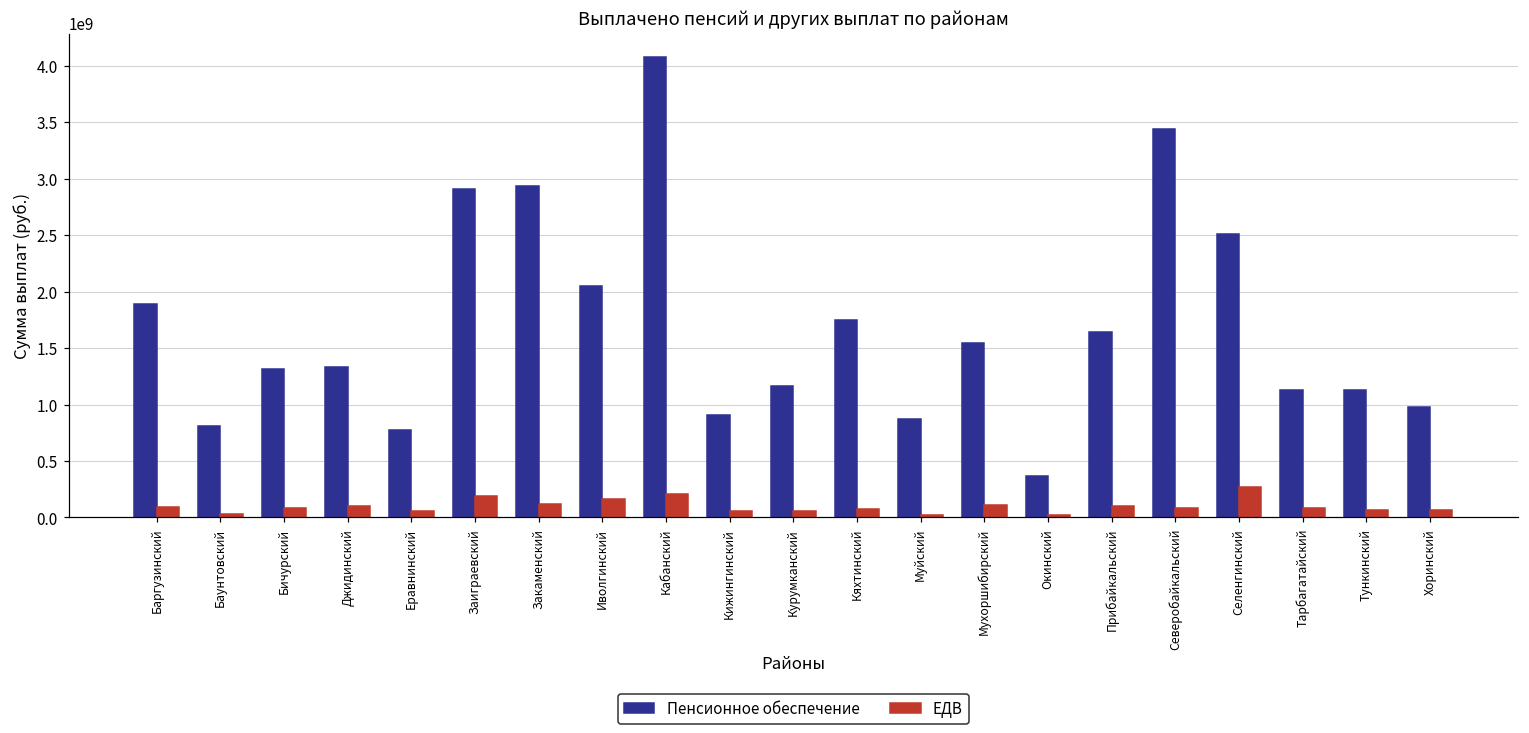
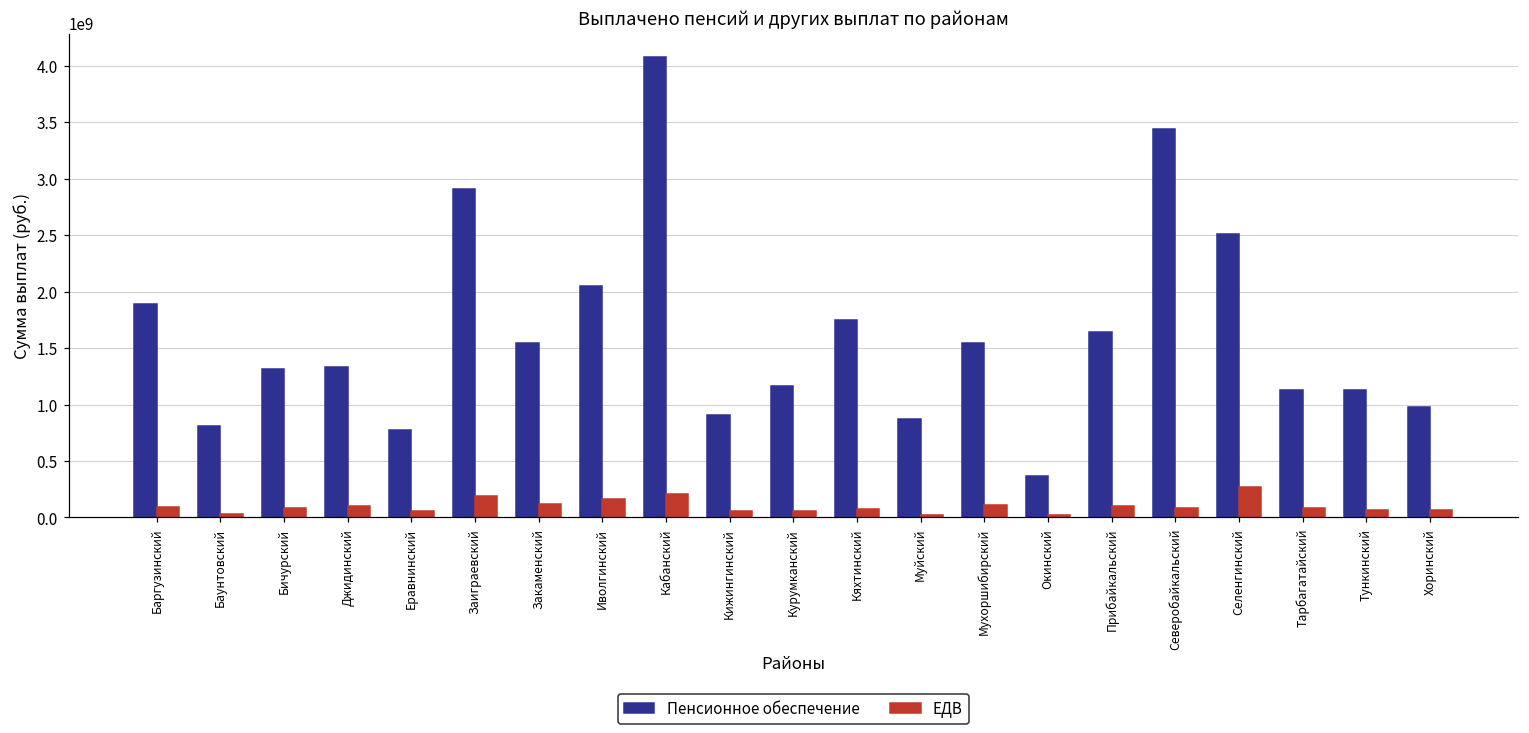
  {
    "Пенсионное обеспечение": {
      "Баргузинский": 1890000000,
      "Баунтовский": 810000000,
      "Бичурский": 1320000000,
      "Джидинский": 1340000000,
      "Еравнинский": 770000000,
      "Заиграевский": 2900000000,
-     "Закаменский": 2930000000,
+     "Закаменский": 1540000000,
      "Иволгинский": 2050000000,
      "Кабанский": 4080000000,
      "Кижингинский": 910000000,
      "Курумканский": 1170000000,
      "Кяхтинский": 1740000000,
      "Муйский": 870000000,
      "Мухоршибирский": 1540000000,
      "Окинский": 370000000,
      "Прибайкальский": 1650000000,
      "Северобайкальский": 3440000000,
      "Селенгинский": 2510000000,
      "Тарбагатайский": 1130000000,
      "Тункинский": 1130000000,
      "Хоринский": 980000000
    },
    "ЕДВ": {
      "Баргузинский": 90000000,
      "Баунтовский": 30000000,
      "Бичурский": 80000000,
      "Джидинский": 100000000,
      "Еравнинский": 60000000,
      "Заиграевский": 190000000,
      "Закаменский": 120000000,
      "Иволгинский": 160000000,
      "Кабанский": 210000000,
      "Кижингинский": 50000000,
      "Курумканский": 60000000,
      "Кяхтинский": 70000000,
      "Мухоршибирский": 110000000,
      "Прибайкальский": 100000000,
      "Северобайкальский": 90000000,
      "Селенгинский": 270000000,
      "Тарбагатайский": 80000000,
      "Тункинский": 70000000,
      "Хоринский": 70000000
    }
  }
